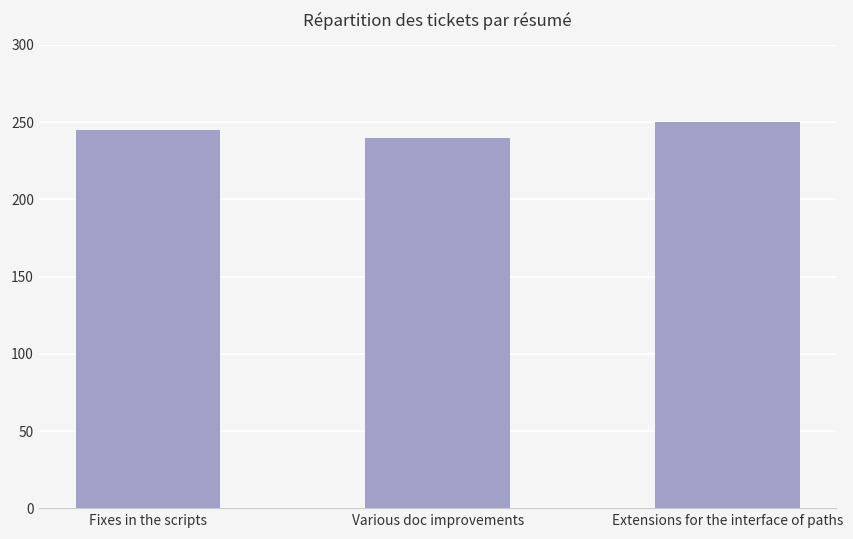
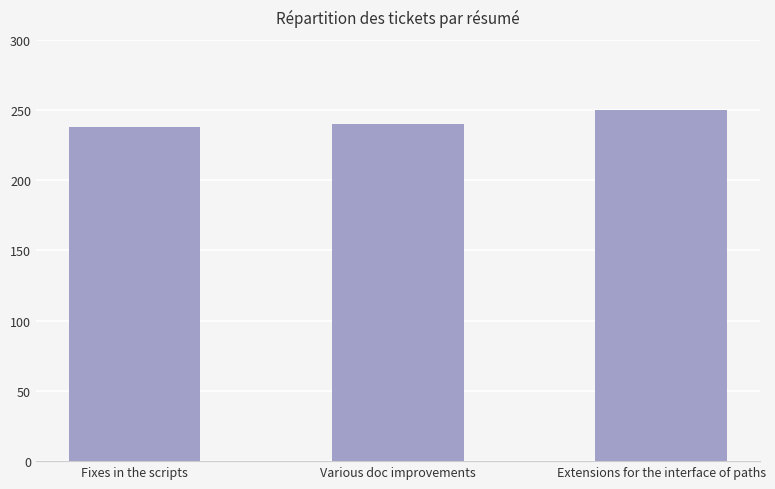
  {
-   "Fixes in the scripts": 245,
+   "Fixes in the scripts": 238,
    "Various doc improvements": 240,
    "Extensions for the interface of paths": 250
  }
